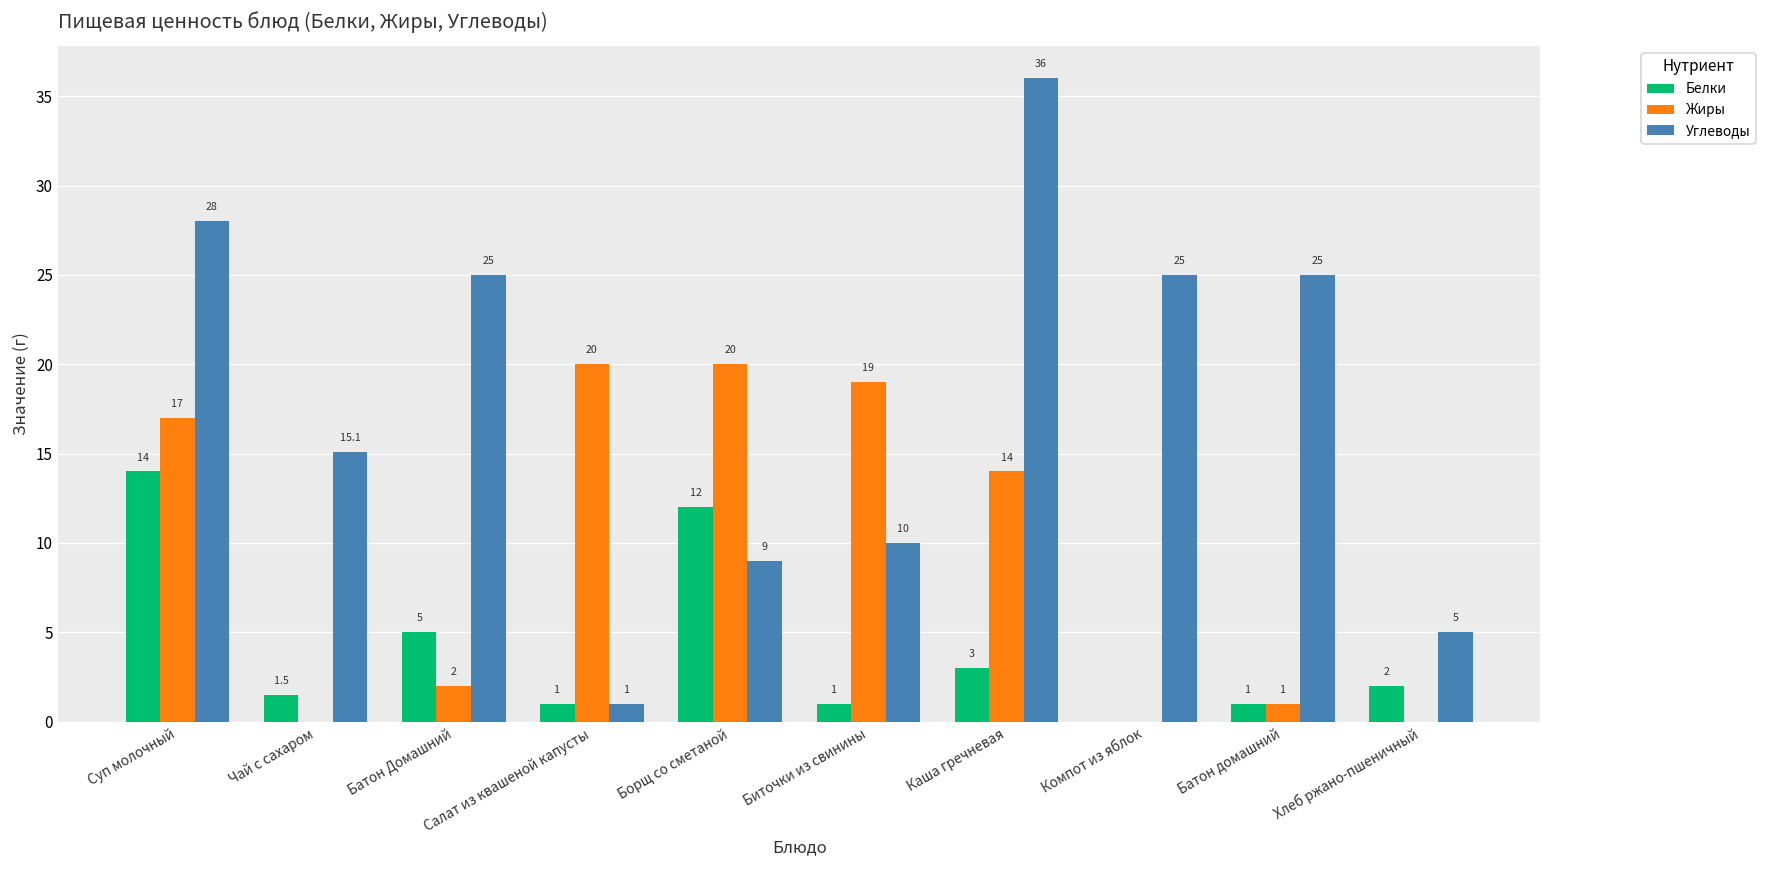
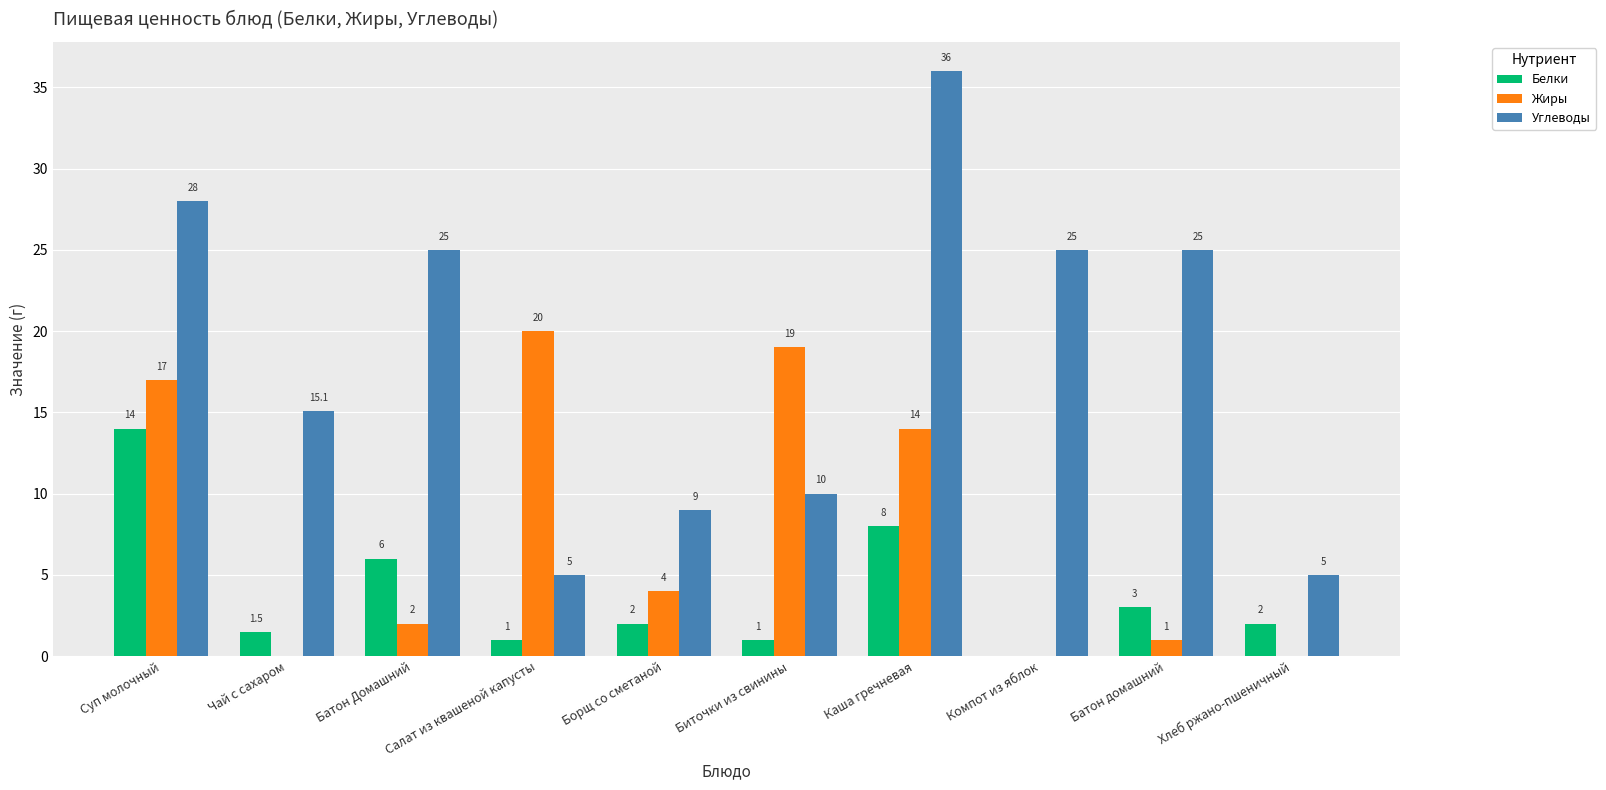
  {
    "Белки": {
      "Суп молочный": 14,
      "Чай с сахаром": 1.5,
-     "Батон Домашний": 5,
+     "Батон Домашний": 6,
      "Салат из квашеной капусты": 1,
-     "Борщ со сметаной": 12,
+     "Борщ со сметаной": 2,
      "Биточки из свинины": 1,
-     "Каша гречневая": 3,
-     "Батон домашний": 1,
+     "Каша гречневая": 8,
+     "Батон домашний": 3,
      "Хлеб ржано-пшеничный": 2
    },
    "Жиры": {
      "Суп молочный": 17,
      "Батон Домашний": 2,
      "Салат из квашеной капусты": 20,
-     "Борщ со сметаной": 20,
+     "Борщ со сметаной": 4,
      "Биточки из свинины": 19,
      "Каша гречневая": 14,
      "Батон домашний": 1
    },
    "Углеводы": {
      "Суп молочный": 28,
      "Чай с сахаром": 15.1,
      "Батон Домашний": 25,
-     "Салат из квашеной капусты": 1,
+     "Салат из квашеной капусты": 5,
      "Борщ со сметаной": 9,
      "Биточки из свинины": 10,
      "Каша гречневая": 36,
      "Компот из яблок": 25,
      "Батон домашний": 25,
      "Хлеб ржано-пшеничный": 5
    }
  }
